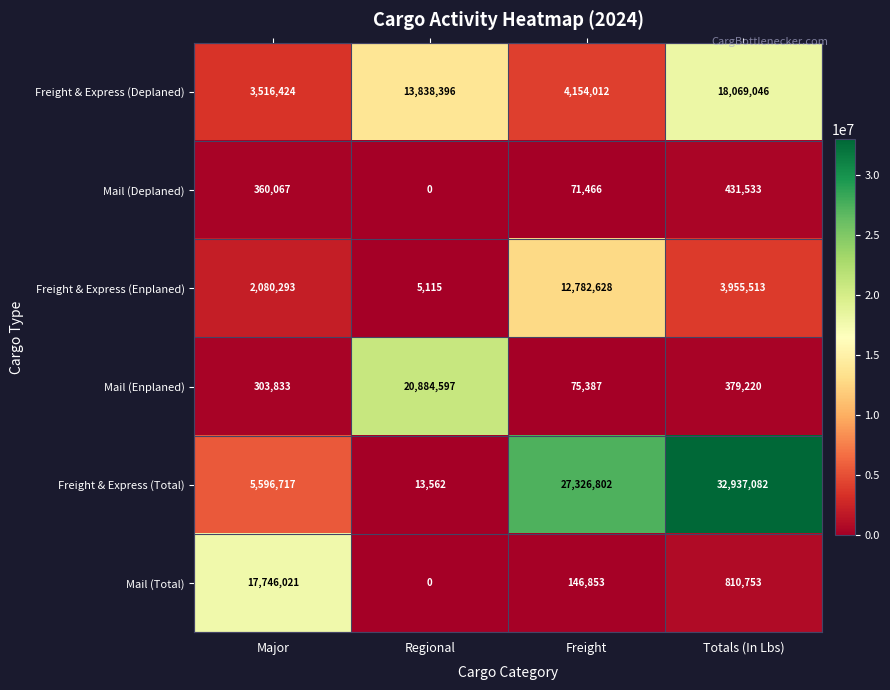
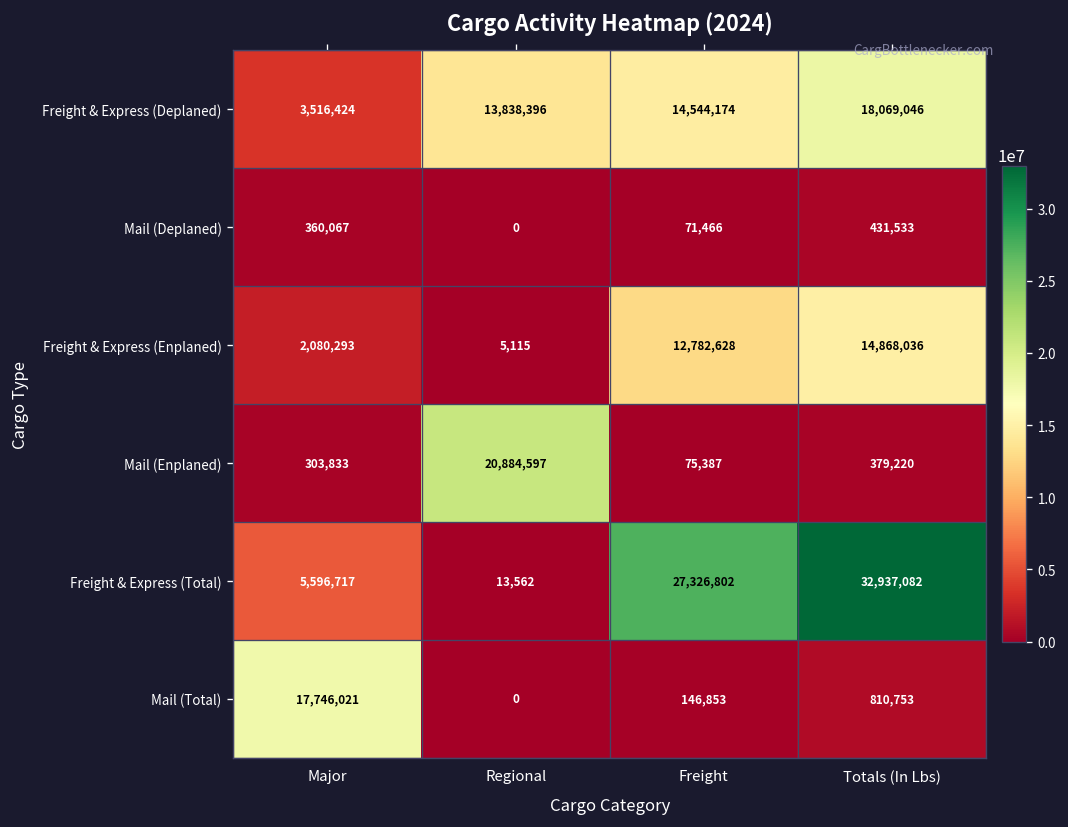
  {
    "Freight & Express (Deplaned)": {
      "Major": "3,516,424",
      "Regional": "13,838,396",
-     "Freight": "4,154,012",
+     "Freight": "14,544,174",
      "Totals (In Lbs)": "18,069,046"
    },
    "Mail (Deplaned)": {
      "Major": "360,067",
      "Regional": "0",
      "Freight": "71,466",
      "Totals (In Lbs)": "431,533"
    },
    "Freight & Express (Enplaned)": {
      "Major": "2,080,293",
      "Regional": "5,115",
      "Freight": "12,782,628",
-     "Totals (In Lbs)": "3,955,513"
+     "Totals (In Lbs)": "14,868,036"
    },
    "Mail (Enplaned)": {
      "Major": "303,833",
      "Regional": "20,884,597",
      "Freight": "75,387",
      "Totals (In Lbs)": "379,220"
    },
    "Freight & Express (Total)": {
      "Major": "5,596,717",
      "Regional": "13,562",
      "Freight": "27,326,802",
      "Totals (In Lbs)": "32,937,082"
    },
    "Mail (Total)": {
      "Major": "17,746,021",
      "Regional": "0",
      "Freight": "146,853",
      "Totals (In Lbs)": "810,753"
    }
  }
